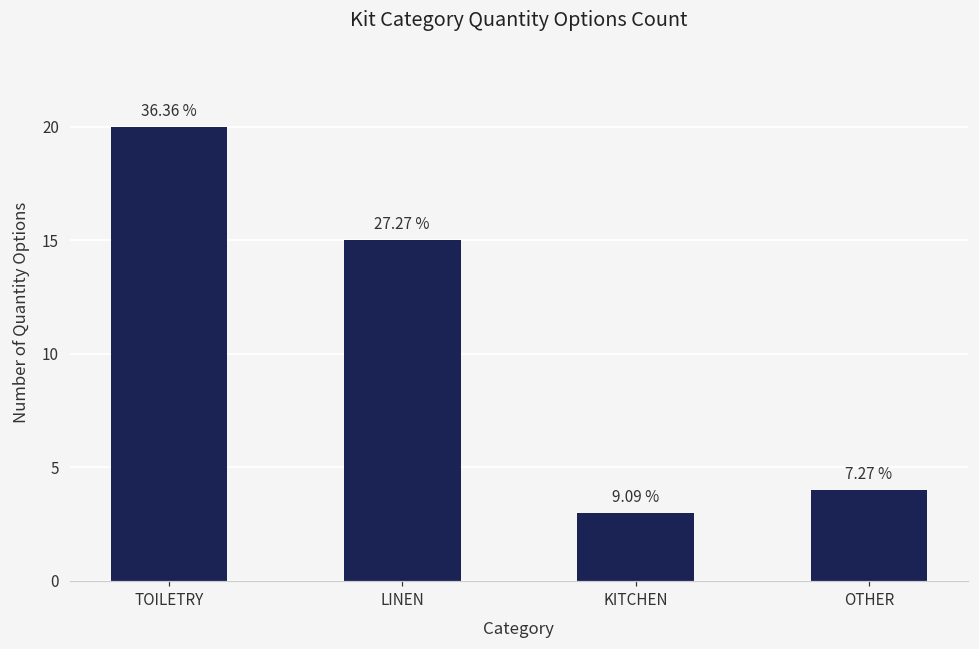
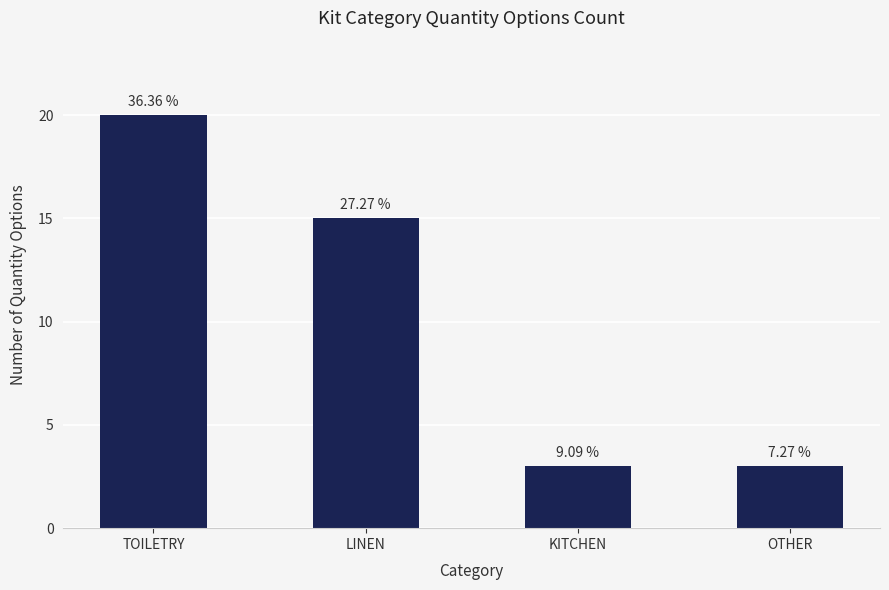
  {
-   "OTHER": 4
+   "OTHER": 3
  }
